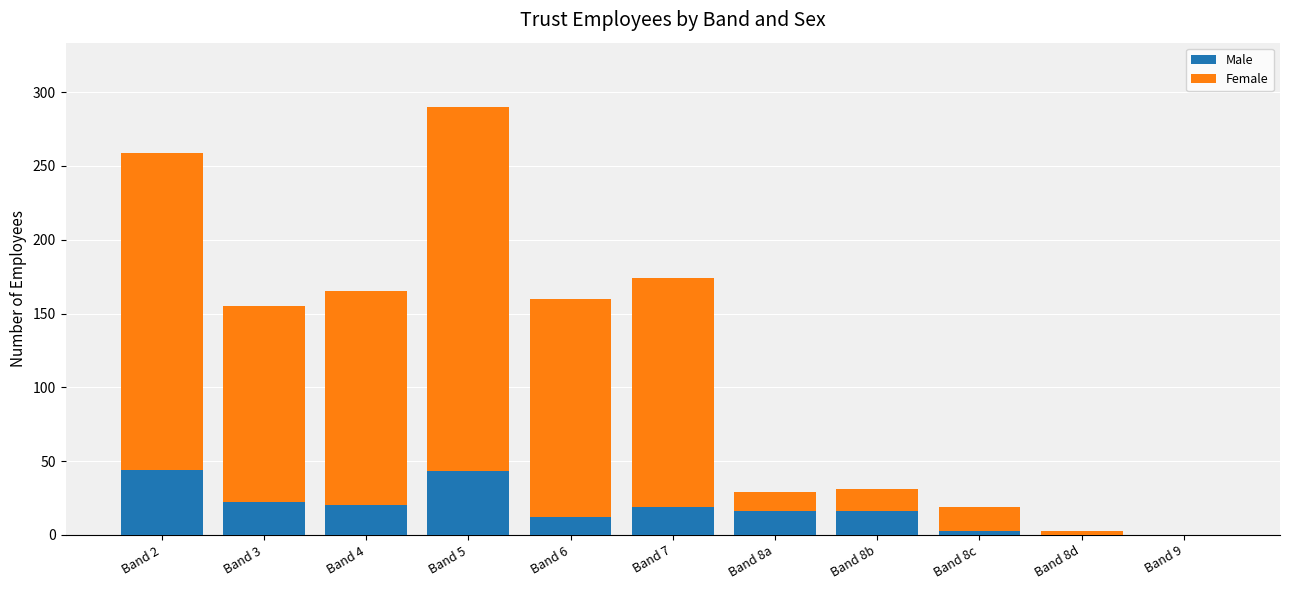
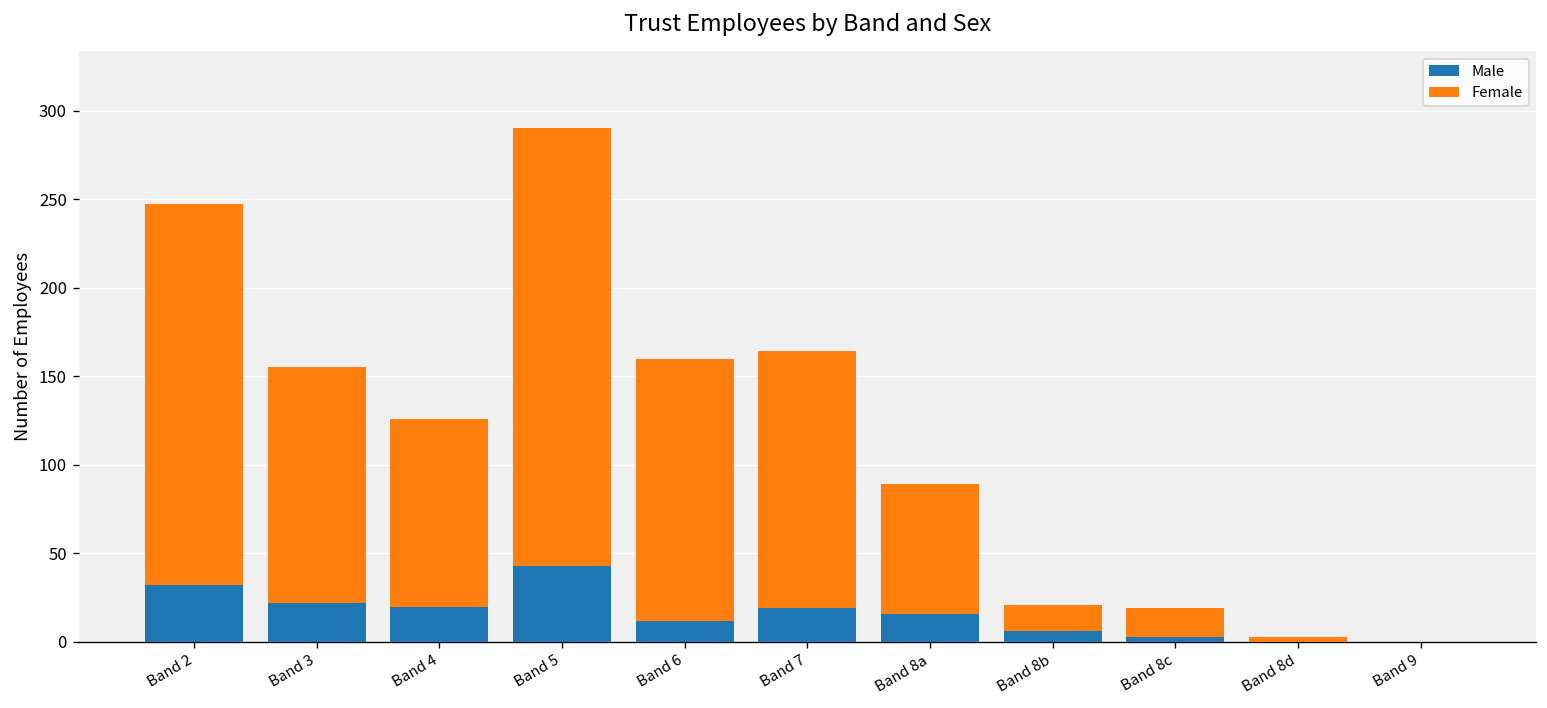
  {
    "Male": {
-     "Band 2": 44,
+     "Band 2": 32,
      "Band 3": 22,
      "Band 4": 20,
      "Band 5": 43,
      "Band 6": 12,
      "Band 7": 19,
      "Band 8a": 16,
-     "Band 8b": 16,
+     "Band 8b": 6,
      "Band 8c": 3,
      "Band 8d": 0,
      "Band 9": 0
    },
    "Female": {
      "Band 2": 215,
      "Band 3": 133,
-     "Band 4": 145,
+     "Band 4": 106,
      "Band 5": 247,
      "Band 6": 148,
-     "Band 7": 155,
-     "Band 8a": 13,
+     "Band 7": 145,
+     "Band 8a": 73,
      "Band 8b": 15,
      "Band 8c": 16,
      "Band 8d": 3,
      "Band 9": 0
    }
  }
